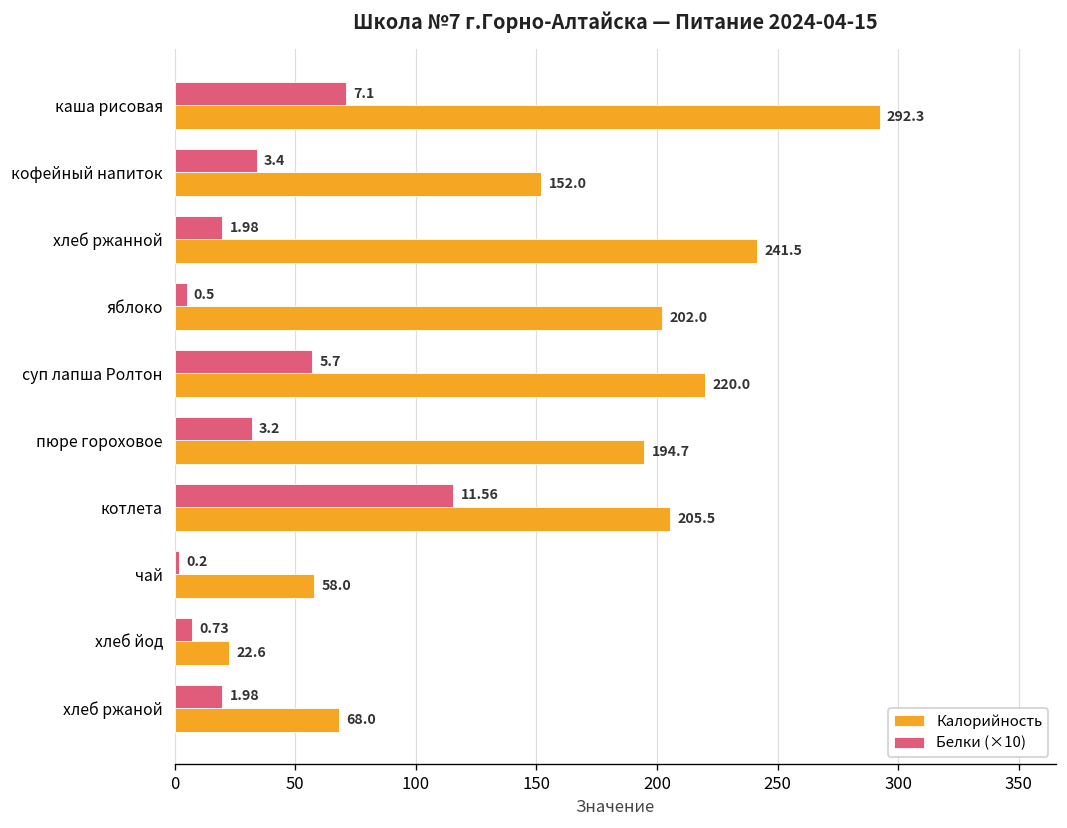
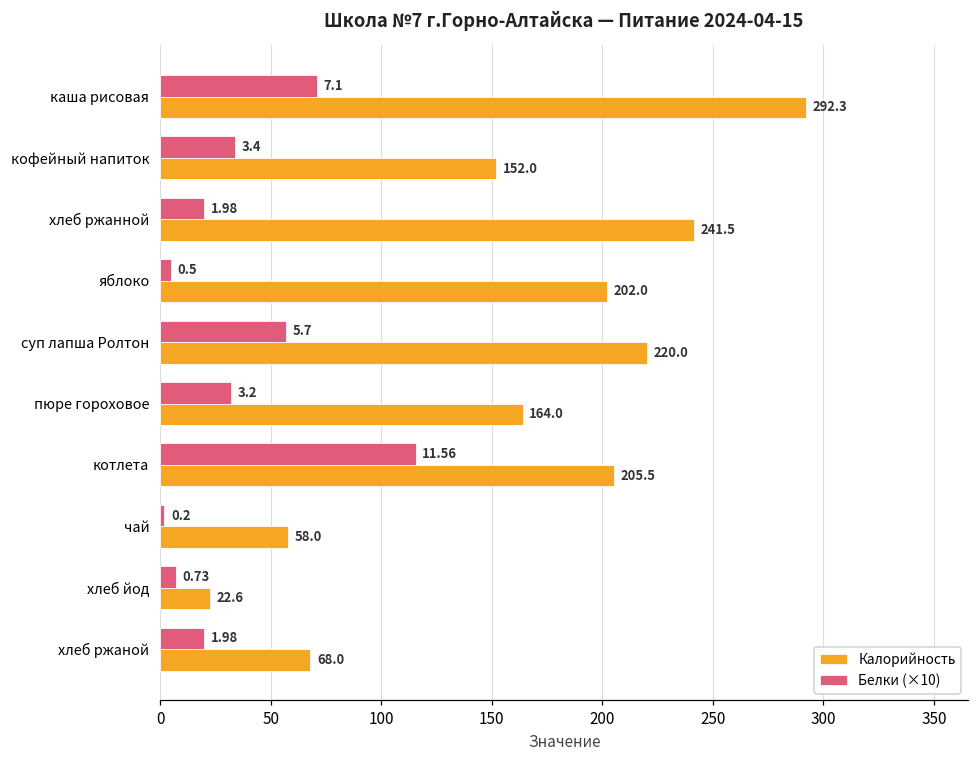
  {
    "Калорийность": {
      "каша рисовая": 292.3,
      "кофейный напиток": 152.0,
      "хлеб ржанной": 241.5,
      "яблоко": 202.0,
      "суп лапша Ролтон": 220.0,
-     "пюре гороховое": 194.7,
+     "пюре гороховое": 164.0,
      "котлета": 205.5,
      "чай": 58.0,
      "хлеб йод": 22.6,
      "хлеб ржаной": 68.0
    }
  }
